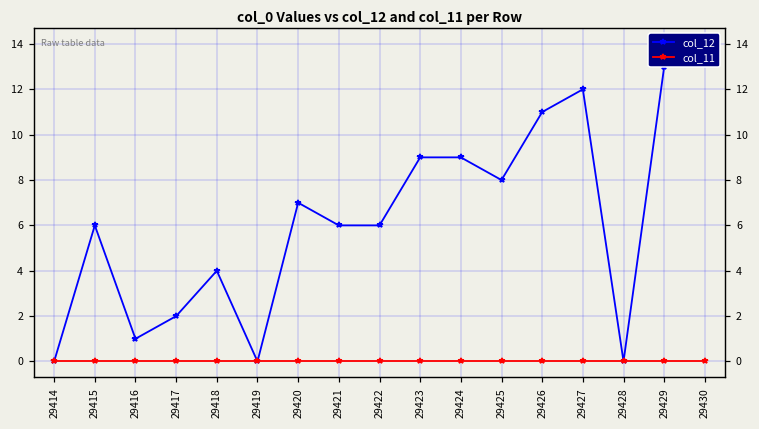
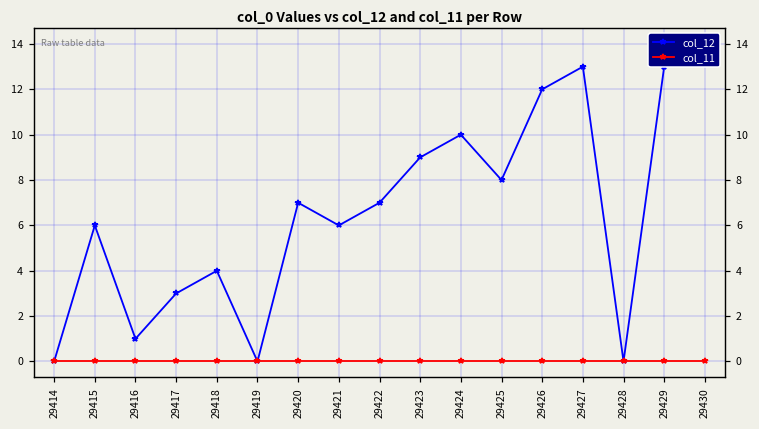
  {
    "col_12": {
      "29415": 6,
      "29416": 1,
-     "29417": 2,
+     "29417": 3,
      "29418": 4,
      "29420": 7,
      "29421": 6,
-     "29422": 6,
+     "29422": 7,
      "29423": 9,
-     "29424": 9,
+     "29424": 10,
      "29425": 8,
-     "29426": 11,
-     "29427": 12
+     "29426": 12,
+     "29427": 13
    },
    "col_11": {
      "29415": 0,
      "29416": 0,
      "29417": 0,
      "29418": 0,
      "29420": 0,
      "29421": 0,
      "29422": 0,
      "29423": 0,
      "29424": 0,
      "29425": 0,
      "29426": 0,
      "29427": 0,
      "29429": 0,
      "29430": 0
    }
  }
